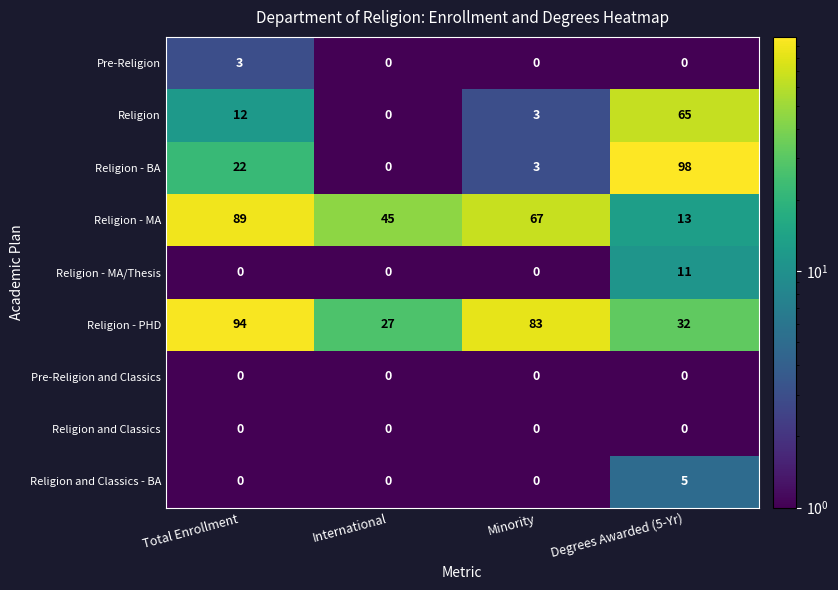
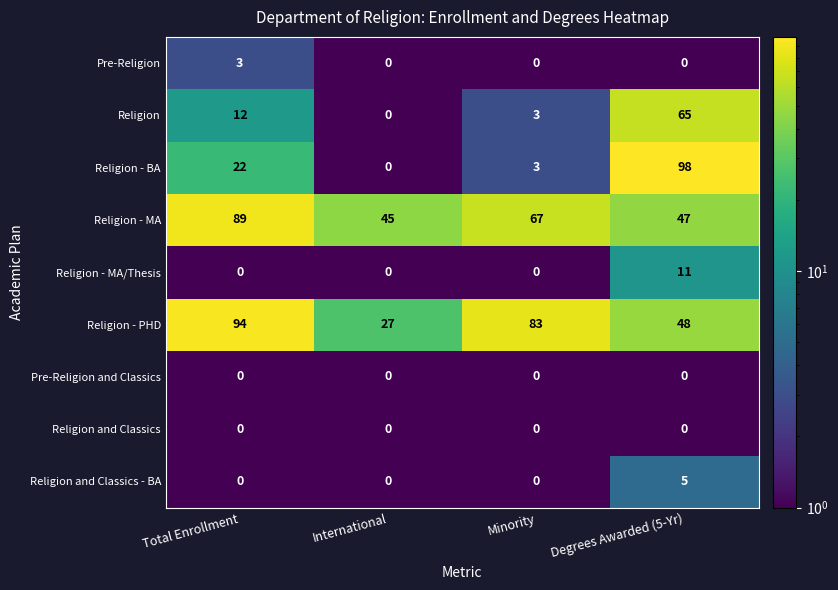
  {
    "Pre-Religion": {
      "Total Enrollment": 3,
      "International": 0,
      "Minority": 0,
      "Degrees Awarded (5-Yr)": 0
    },
    "Religion": {
      "Total Enrollment": 12,
      "International": 0,
      "Minority": 3,
      "Degrees Awarded (5-Yr)": 65
    },
    "Religion - BA": {
      "Total Enrollment": 22,
      "International": 0,
      "Minority": 3,
      "Degrees Awarded (5-Yr)": 98
    },
    "Religion - MA": {
      "Total Enrollment": 89,
      "International": 45,
      "Minority": 67,
-     "Degrees Awarded (5-Yr)": 13
+     "Degrees Awarded (5-Yr)": 47
    },
    "Religion - MA/Thesis": {
      "Total Enrollment": 0,
      "International": 0,
      "Minority": 0,
      "Degrees Awarded (5-Yr)": 11
    },
    "Religion - PHD": {
      "Total Enrollment": 94,
      "International": 27,
      "Minority": 83,
-     "Degrees Awarded (5-Yr)": 32
+     "Degrees Awarded (5-Yr)": 48
    },
    "Pre-Religion and Classics": {
      "Total Enrollment": 0,
      "International": 0,
      "Minority": 0,
      "Degrees Awarded (5-Yr)": 0
    },
    "Religion and Classics": {
      "Total Enrollment": 0,
      "International": 0,
      "Minority": 0,
      "Degrees Awarded (5-Yr)": 0
    },
    "Religion and Classics - BA": {
      "Total Enrollment": 0,
      "International": 0,
      "Minority": 0,
      "Degrees Awarded (5-Yr)": 5
    }
  }
